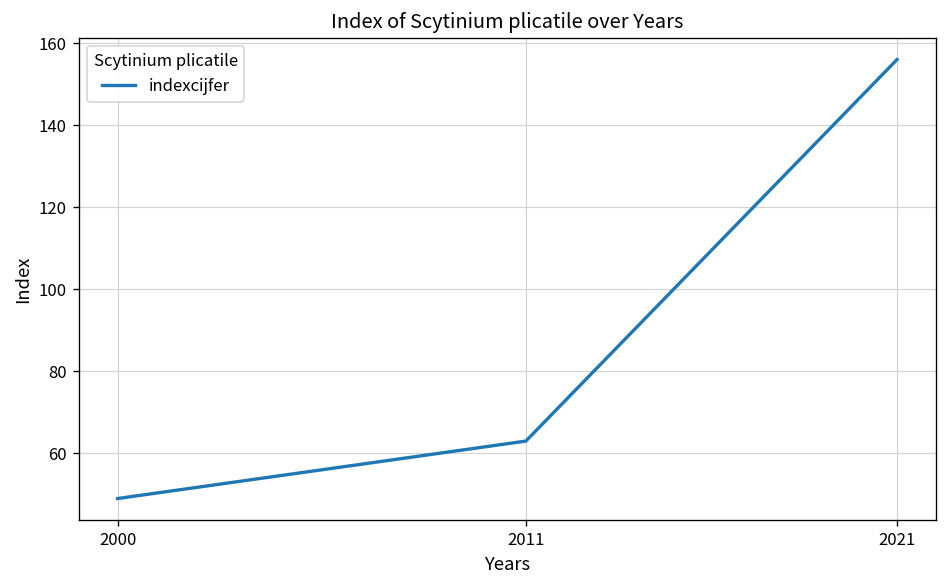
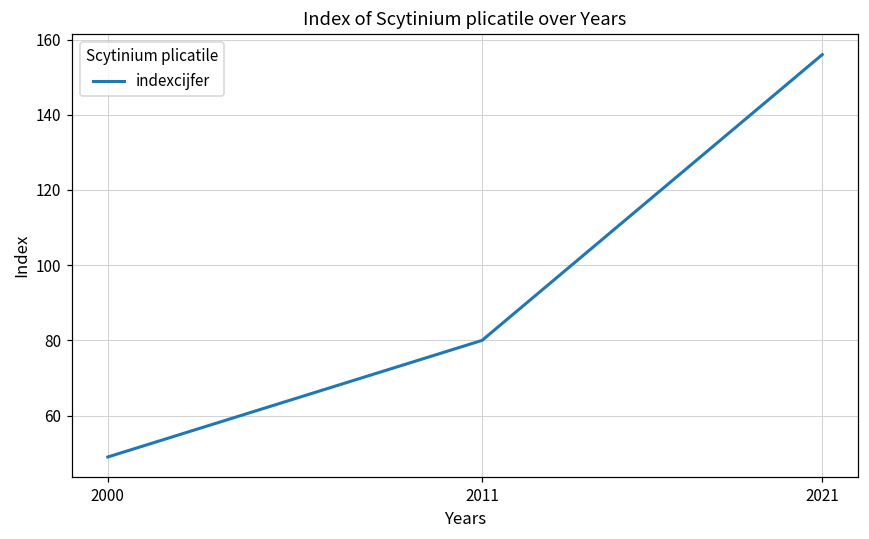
  {
    "2000": 49,
-   "2011": 63,
+   "2011": 80,
    "2021": 156
  }
